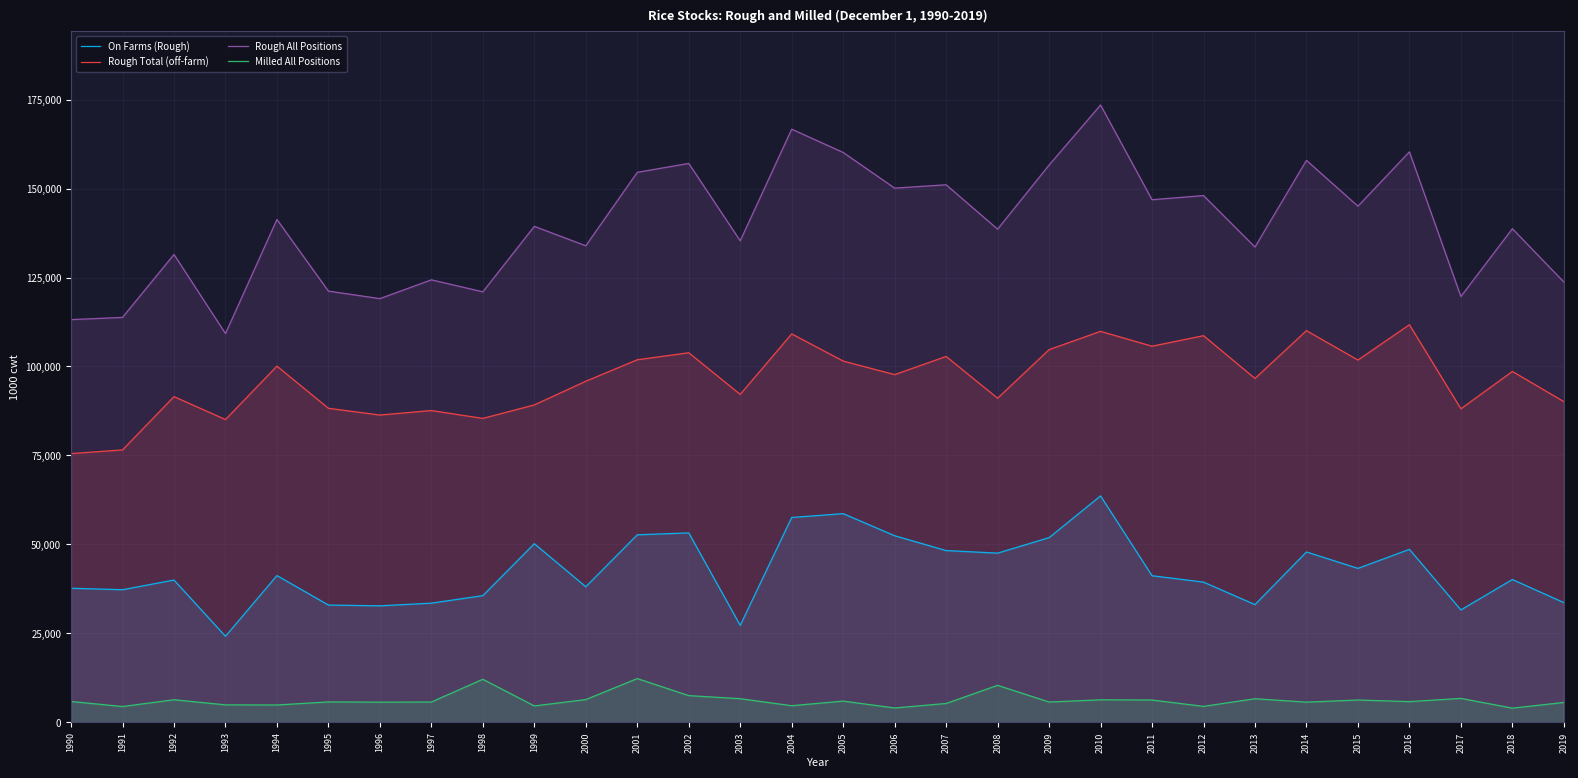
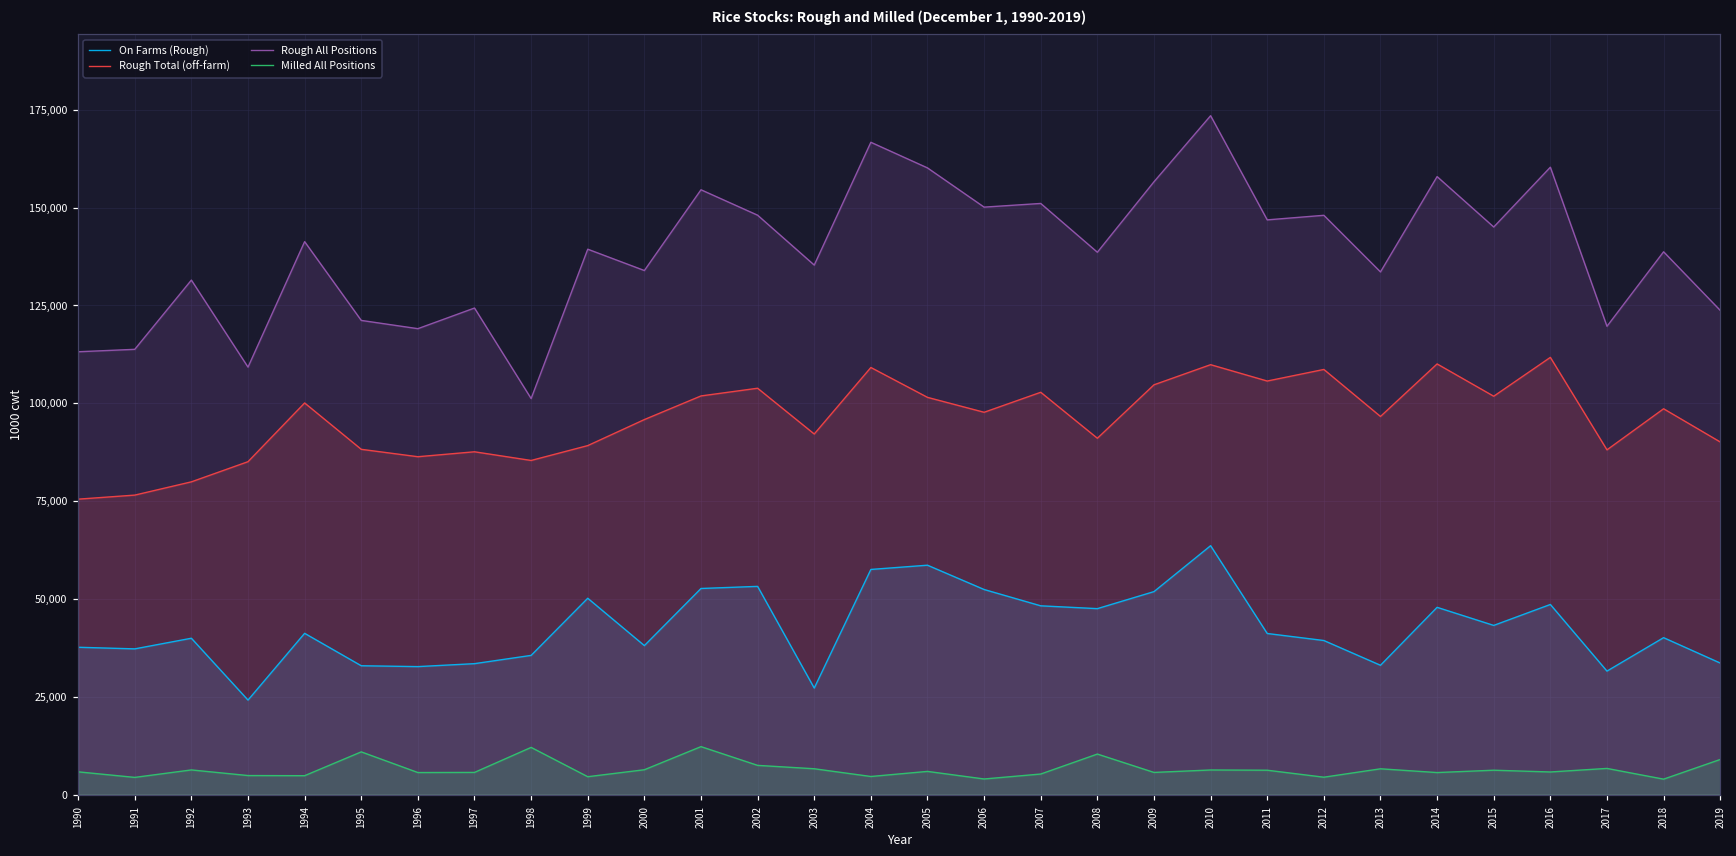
  {
    "On Farms (Rough)": {
      "1990": "38,000",
      "1991": "37,000",
      "1992": "40,000",
      "1993": "24,000",
      "1994": "41,000",
      "1995": "33,000",
      "1996": "33,000",
      "1997": "33,000",
      "1998": "36,000",
      "1999": "50,000",
      "2000": "38,000",
      "2001": "53,000",
      "2002": "53,000",
      "2003": "27,000",
      "2004": "58,000",
      "2005": "59,000",
      "2006": "52,000",
      "2007": "48,000",
      "2008": "48,000",
      "2009": "52,000",
      "2010": "64,000",
      "2011": "41,000",
      "2012": "39,000",
      "2013": "33,000",
      "2014": "48,000",
      "2015": "43,000",
      "2016": "49,000",
      "2017": "32,000",
      "2018": "40,000",
      "2019": "34,000"
    },
    "Rough Total (off-farm)": {
      "1990": "76,000",
      "1991": "77,000",
-     "1992": "92,000",
+     "1992": "80,000",
      "1993": "85,000",
      "1994": "100,000",
      "1995": "88,000",
      "1996": "86,000",
      "1997": "88,000",
      "1998": "85,000",
      "1999": "89,000",
      "2000": "96,000",
      "2001": "102,000",
      "2002": "104,000",
      "2003": "92,000",
      "2004": "109,000",
      "2005": "102,000",
      "2006": "98,000",
      "2007": "103,000",
      "2008": "91,000",
      "2009": "105,000",
      "2010": "110,000",
      "2011": "106,000",
      "2012": "109,000",
      "2013": "97,000",
      "2014": "110,000",
      "2015": "102,000",
      "2016": "112,000",
      "2017": "88,000",
      "2018": "99,000",
      "2019": "90,000"
    },
    "Rough All Positions": {
      "1990": "113,000",
      "1991": "114,000",
      "1992": "131,000",
      "1993": "109,000",
      "1994": "141,000",
      "1995": "121,000",
      "1996": "119,000",
      "1997": "124,000",
-     "1998": "121,000",
+     "1998": "101,000",
      "1999": "139,000",
      "2000": "134,000",
      "2001": "155,000",
-     "2002": "157,000",
+     "2002": "148,000",
      "2003": "135,000",
      "2004": "167,000",
      "2005": "160,000",
      "2006": "150,000",
      "2007": "151,000",
      "2008": "139,000",
      "2009": "157,000",
      "2010": "173,000",
      "2011": "147,000",
      "2012": "148,000",
      "2013": "134,000",
      "2014": "158,000",
      "2015": "145,000",
      "2016": "160,000",
      "2017": "120,000",
      "2018": "139,000",
      "2019": "124,000"
    },
    "Milled All Positions": {
      "1990": "6,000",
      "1991": "4,000",
      "1992": "6,000",
      "1993": "5,000",
      "1994": "5,000",
-     "1995": "6,000",
+     "1995": "11,000",
      "1996": "6,000",
      "1997": "6,000",
      "1998": "12,000",
      "1999": "5,000",
      "2000": "6,000",
      "2001": "12,000",
      "2002": "7,000",
      "2003": "7,000",
      "2004": "5,000",
      "2005": "6,000",
      "2006": "4,000",
      "2007": "5,000",
      "2008": "10,000",
      "2009": "6,000",
      "2010": "6,000",
      "2011": "6,000",
      "2012": "4,000",
      "2013": "7,000",
      "2014": "6,000",
      "2015": "6,000",
      "2016": "6,000",
      "2017": "7,000",
      "2018": "4,000",
-     "2019": "6,000"
+     "2019": "9,000"
    }
  }
